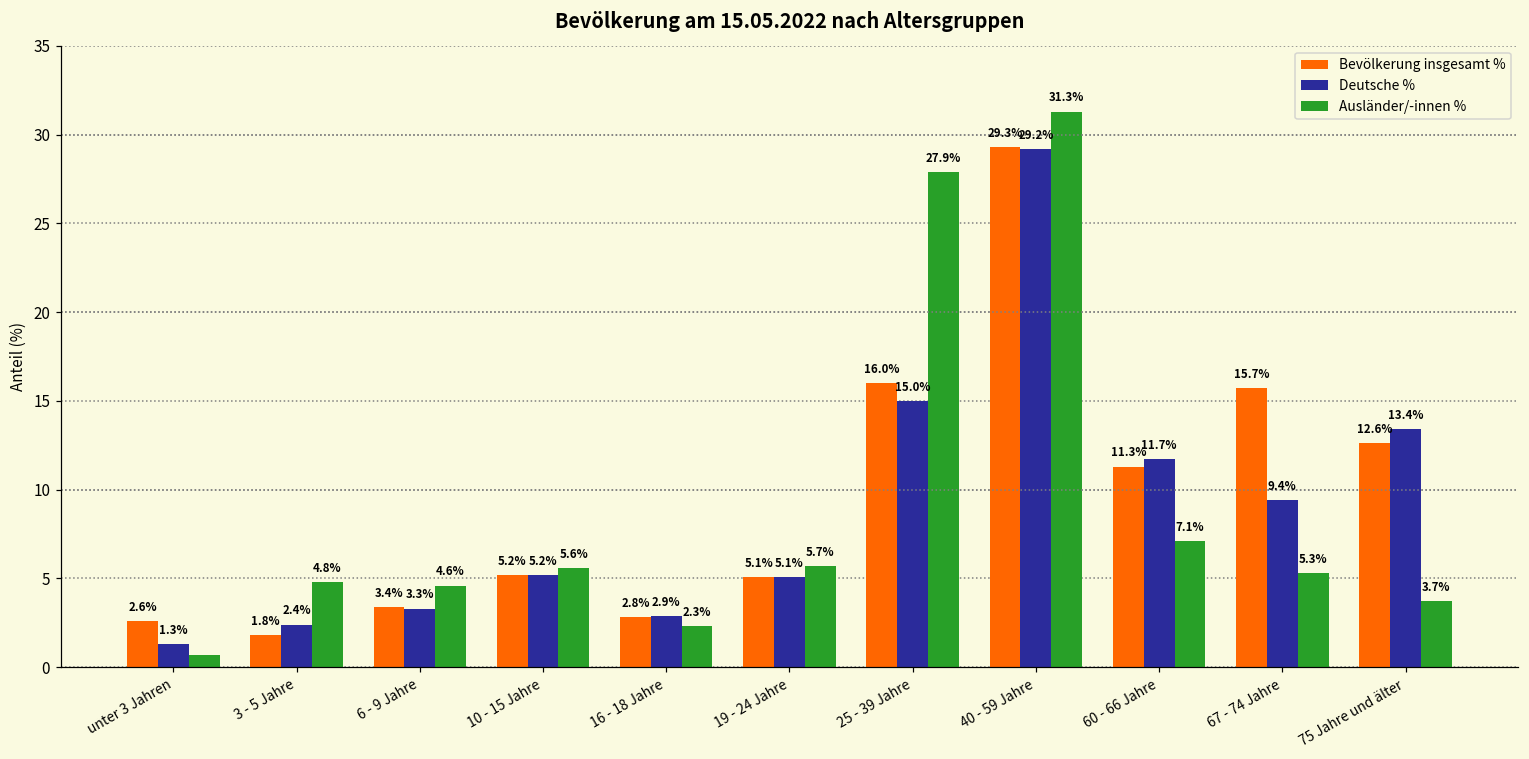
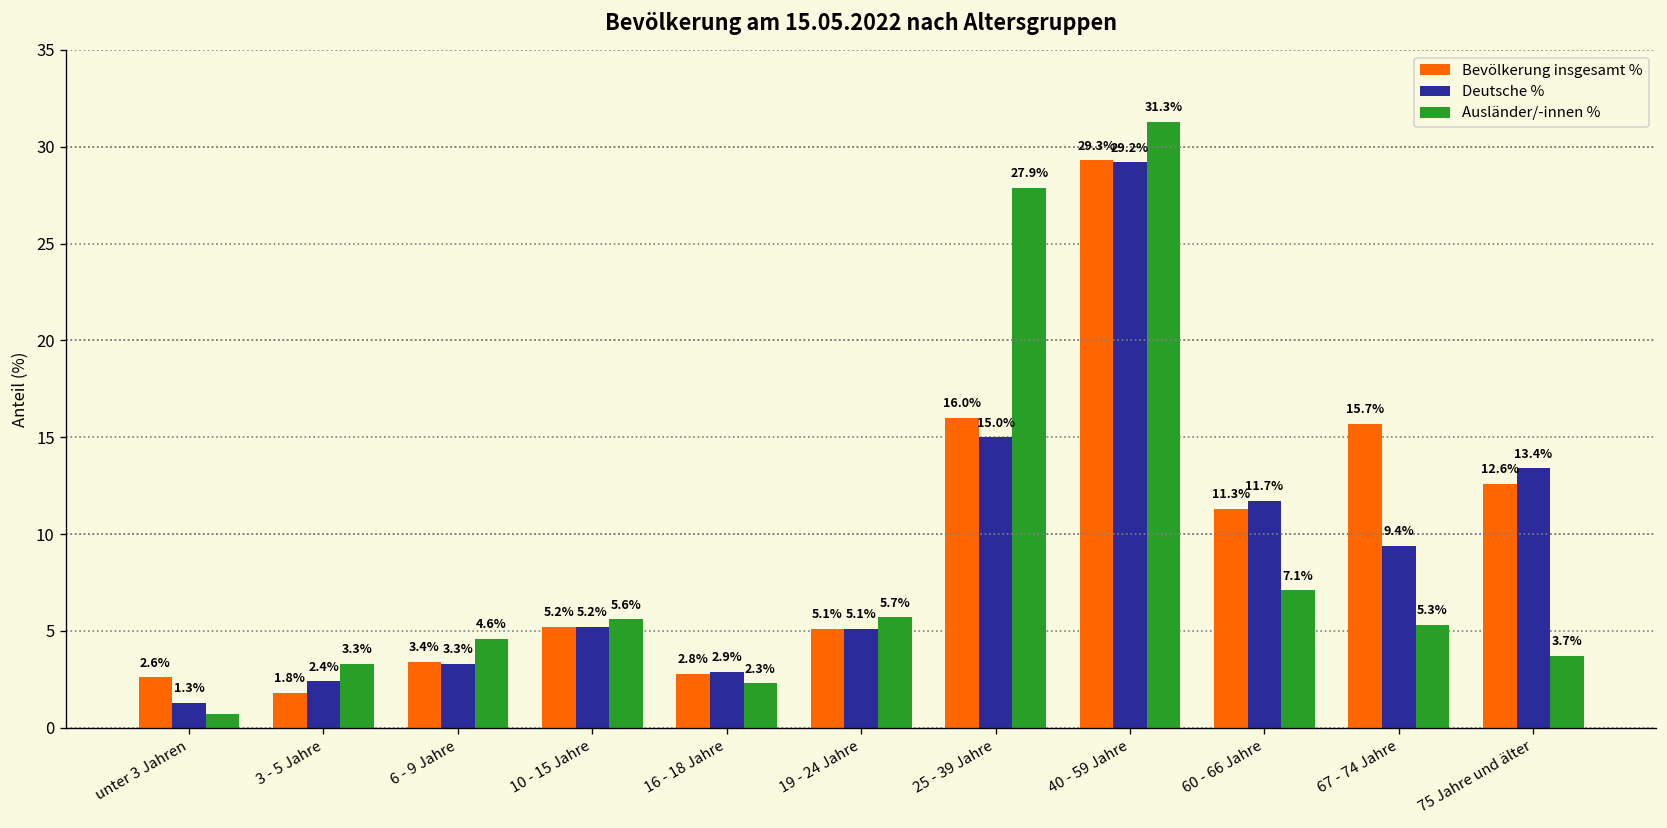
  {
    "Bevölkerung insgesamt %": {
      "unter 3 Jahren": "2.6%",
      "3 - 5 Jahre": "1.8%",
      "6 - 9 Jahre": "3.4%",
      "10 - 15 Jahre": "5.2%",
      "16 - 18 Jahre": "2.8%",
      "19 - 24 Jahre": "5.1%",
      "25 - 39 Jahre": "16.0%",
      "40 - 59 Jahre": "29.3%",
      "60 - 66 Jahre": "11.3%",
      "67 - 74 Jahre": "15.7%",
      "75 Jahre und älter": "12.6%"
    },
    "Deutsche %": {
      "unter 3 Jahren": "1.3%",
      "3 - 5 Jahre": "2.4%",
      "6 - 9 Jahre": "3.3%",
      "10 - 15 Jahre": "5.2%",
      "16 - 18 Jahre": "2.9%",
      "19 - 24 Jahre": "5.1%",
      "25 - 39 Jahre": "15.0%",
      "40 - 59 Jahre": "29.2%",
      "60 - 66 Jahre": "11.7%",
      "67 - 74 Jahre": "9.4%",
      "75 Jahre und älter": "13.4%"
    },
    "Ausländer/-innen %": {
-     "3 - 5 Jahre": "4.8%",
+     "3 - 5 Jahre": "3.3%",
      "6 - 9 Jahre": "4.6%",
      "10 - 15 Jahre": "5.6%",
      "16 - 18 Jahre": "2.3%",
      "19 - 24 Jahre": "5.7%",
      "25 - 39 Jahre": "27.9%",
      "40 - 59 Jahre": "31.3%",
      "60 - 66 Jahre": "7.1%",
      "67 - 74 Jahre": "5.3%",
      "75 Jahre und älter": "3.7%"
    }
  }
